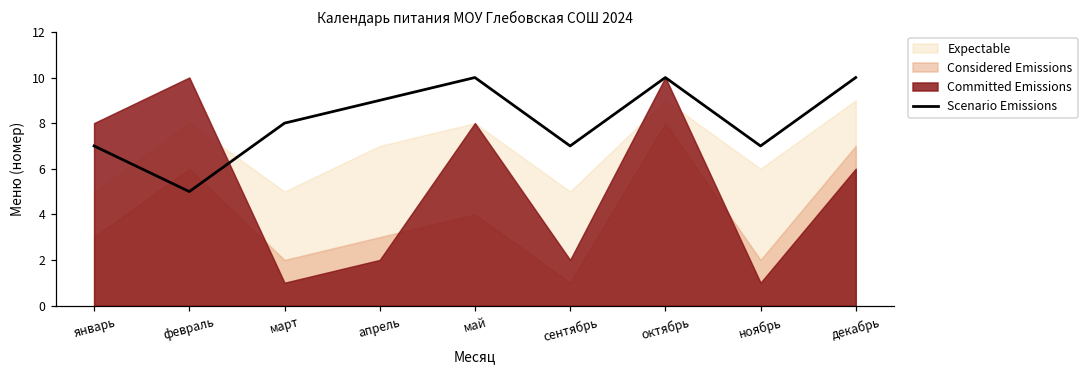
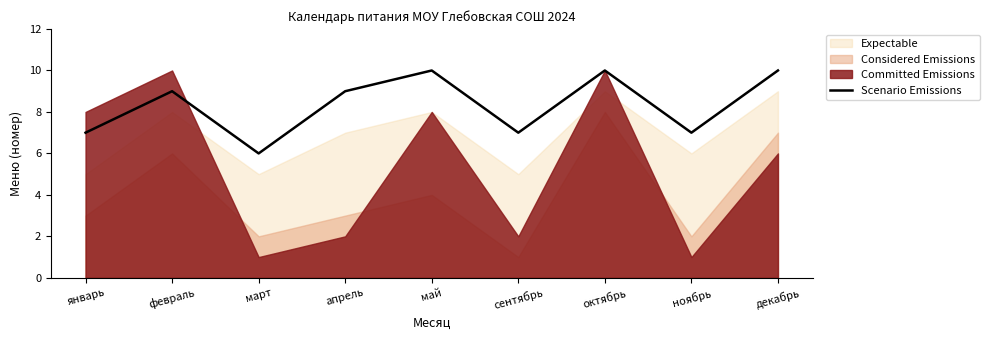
  {
    "Scenario Emissions": {
      "январь": 7,
-     "февраль": 5,
-     "март": 8,
+     "февраль": 9,
+     "март": 6,
      "апрель": 9,
      "май": 10,
      "сентябрь": 7,
      "ноябрь": 7,
      "декабрь": 10
    },
    "Committed Emissions": {
      "январь": 8,
      "февраль": 10,
      "март": 1,
      "апрель": 2,
      "сентябрь": 2,
      "ноябрь": 1,
      "декабрь": 6
    }
  }
